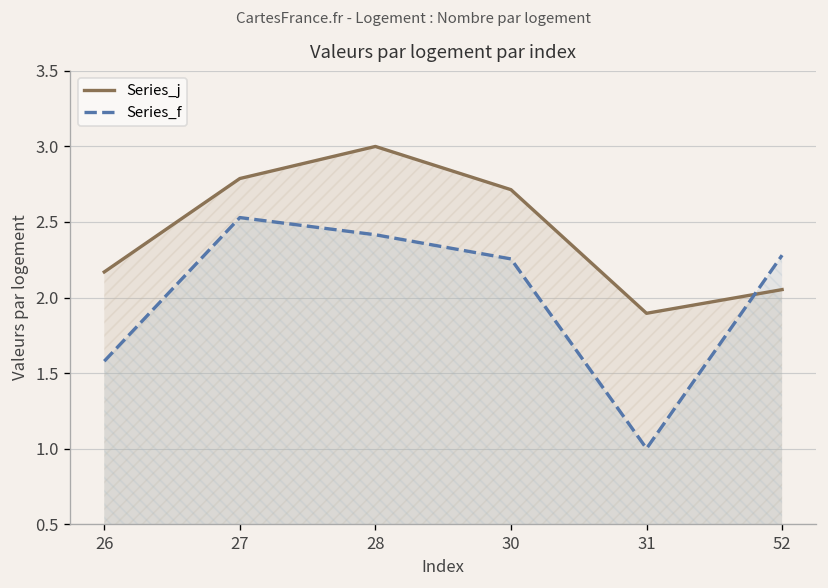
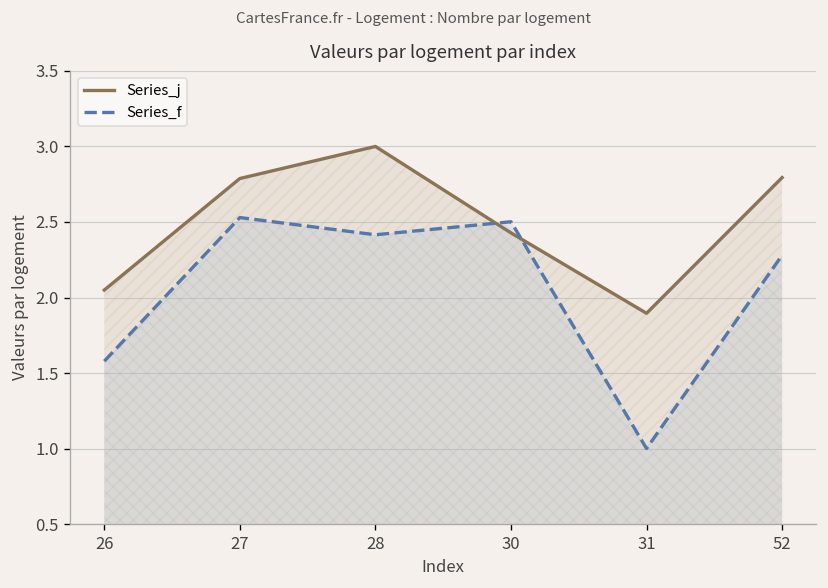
  {
    "Series_j": {
-     "26": 2.17,
+     "26": 2.05,
      "27": 2.79,
      "28": 3.00,
-     "30": 2.71,
+     "30": 2.43,
      "31": 1.90,
-     "52": 2.05
+     "52": 2.79
    },
    "Series_f": {
      "26": 1.58,
      "27": 2.53,
      "28": 2.42,
-     "30": 2.26,
+     "30": 2.50,
      "31": 1.00,
      "52": 2.28
    }
  }
